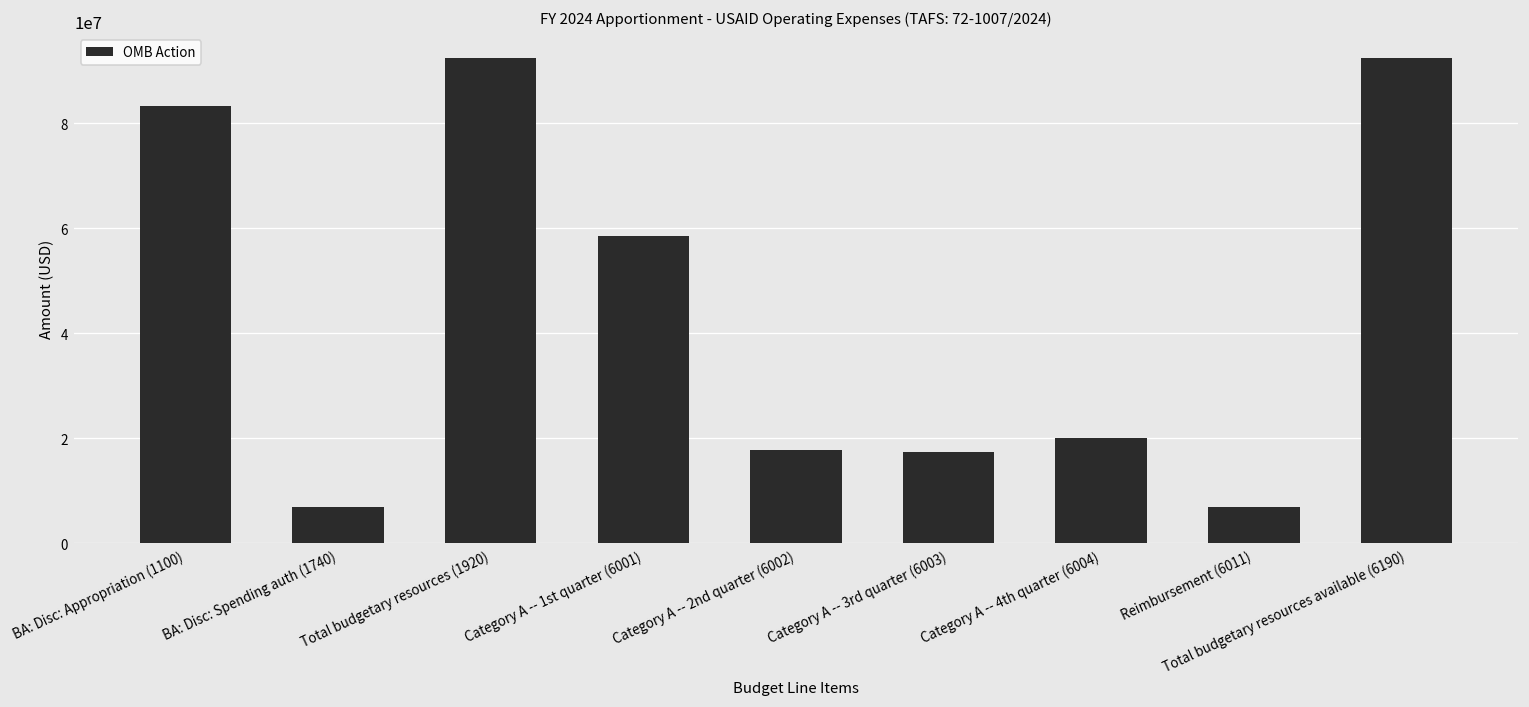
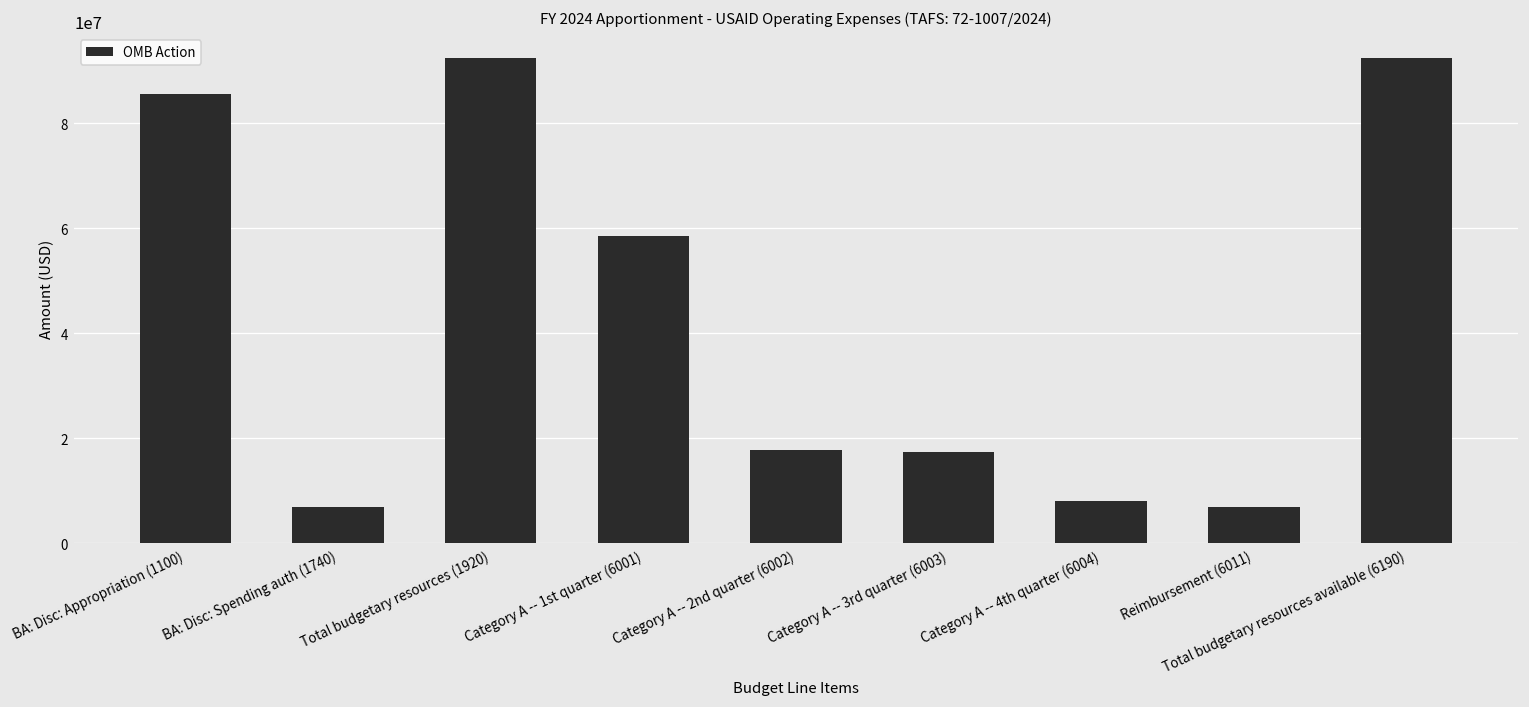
  {
-   "BA: Disc: Appropriation (1100)": 83000000,
+   "BA: Disc: Appropriation (1100)": 86000000,
    "BA: Disc: Spending auth (1740)": 7000000,
    "Total budgetary resources (1920)": 93000000,
    "Category A -- 1st quarter (6001)": 58000000,
    "Category A -- 2nd quarter (6002)": 18000000,
    "Category A -- 3rd quarter (6003)": 17000000,
-   "Category A -- 4th quarter (6004)": 20000000,
+   "Category A -- 4th quarter (6004)": 8000000,
    "Reimbursement (6011)": 7000000,
    "Total budgetary resources available (6190)": 93000000
  }
